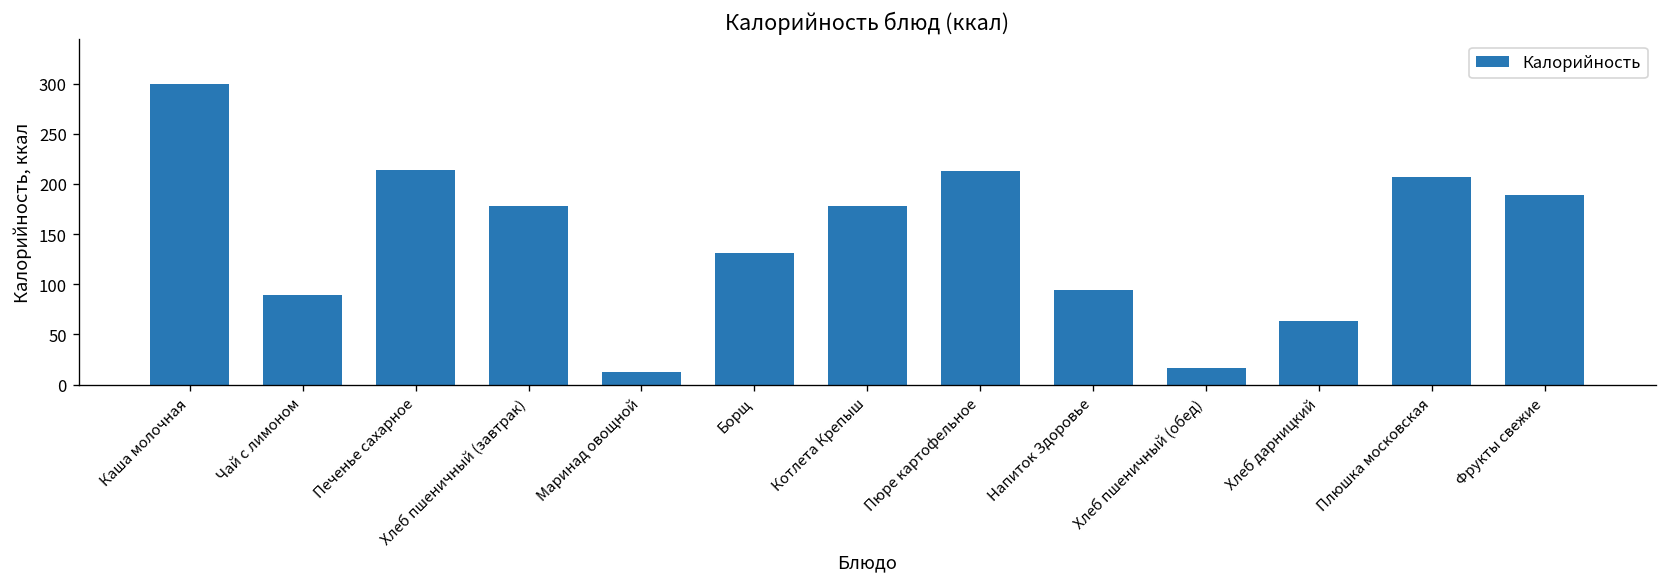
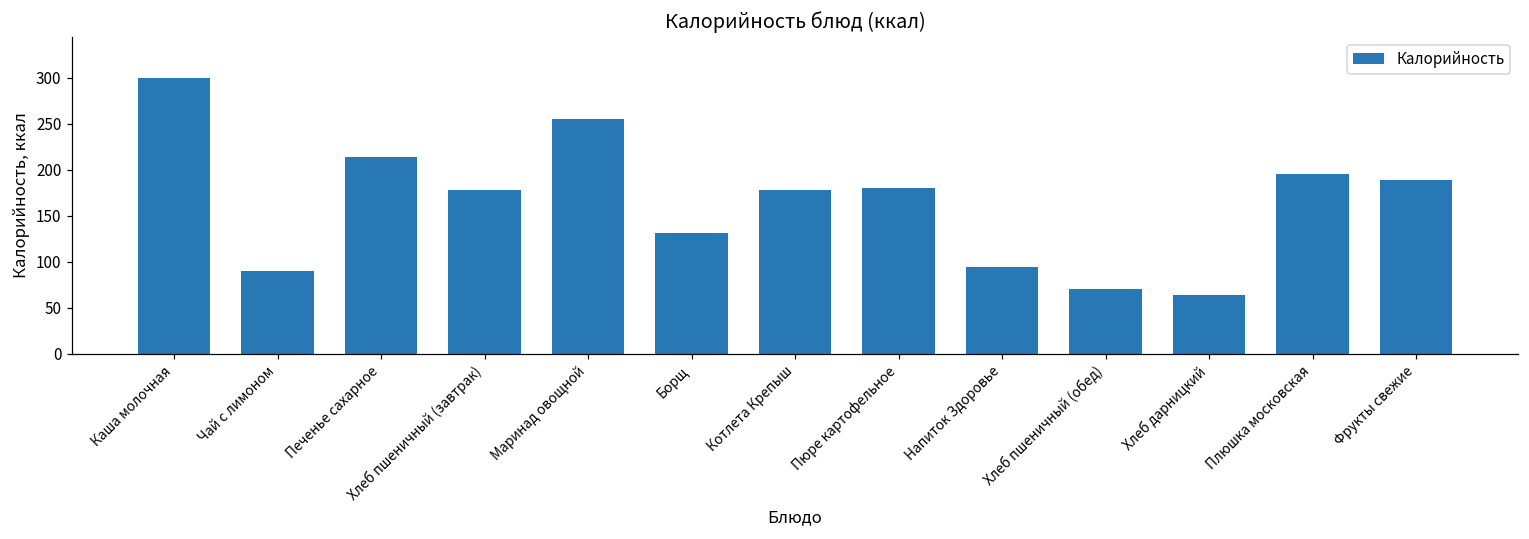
  {
    "Каша молочная": 300,
    "Чай с лимоном": 90,
    "Печенье сахарное": 210,
    "Хлеб пшеничный (завтрак)": 180,
-   "Маринад овощной": 10,
+   "Маринад овощной": 260,
    "Борщ": 130,
    "Котлета Крепыш": 180,
-   "Пюре картофельное": 210,
+   "Пюре картофельное": 180,
    "Напиток Здоровье": 90,
-   "Хлеб пшеничный (обед)": 20,
+   "Хлеб пшеничный (обед)": 70,
    "Хлеб дарницкий": 60,
-   "Плюшка московская": 210,
+   "Плюшка московская": 200,
    "Фрукты свежие": 190
  }
